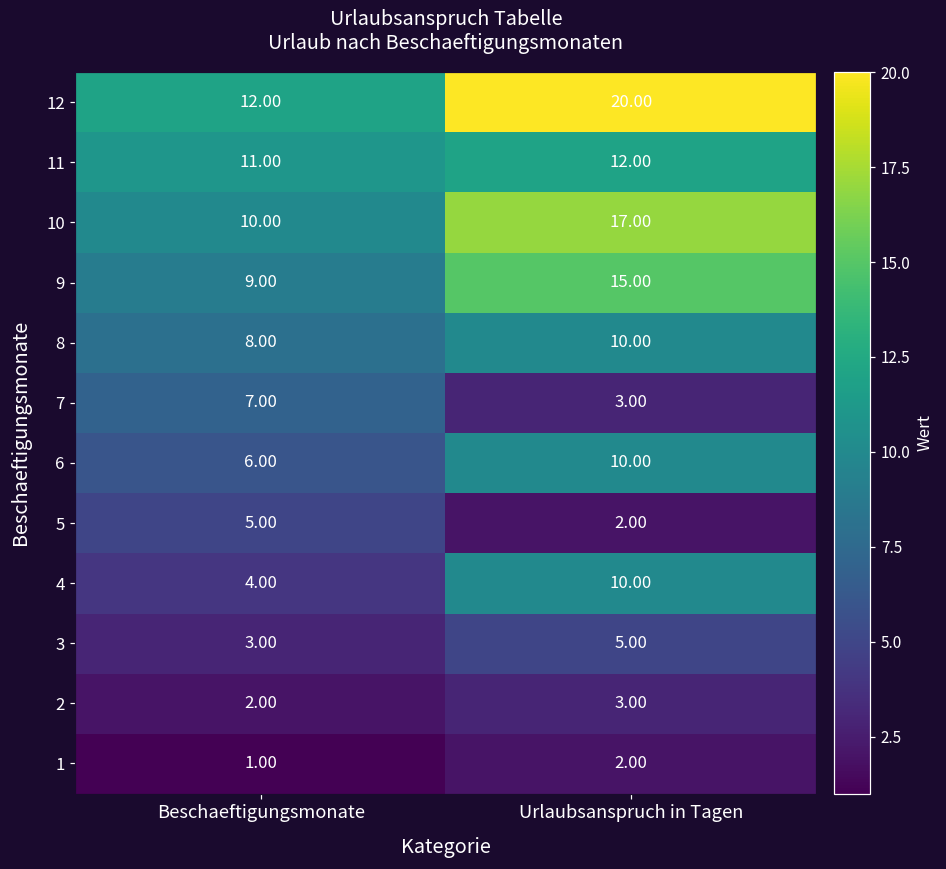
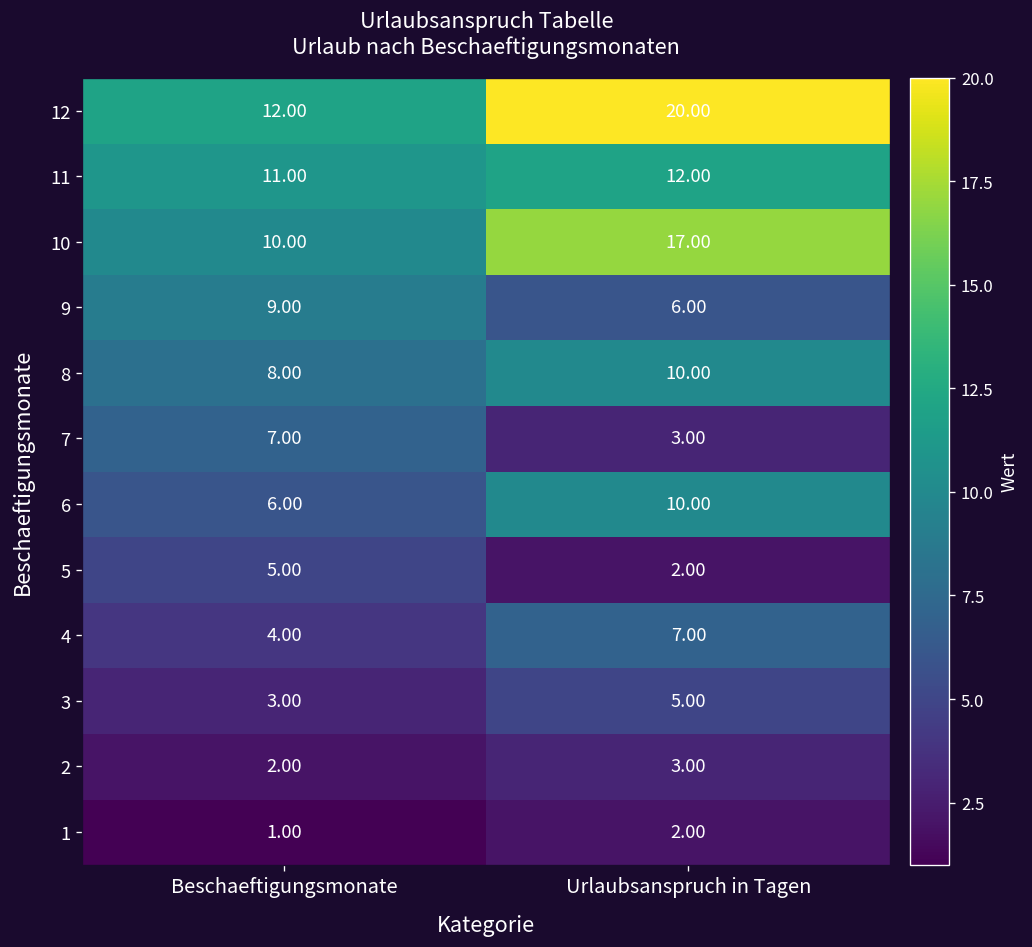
  {
    "12": {
      "Beschaeftigungsmonate": 12.00,
      "Urlaubsanspruch in Tagen": 20.00
    },
    "11": {
      "Beschaeftigungsmonate": 11.00,
      "Urlaubsanspruch in Tagen": 12.00
    },
    "10": {
      "Beschaeftigungsmonate": 10.00,
      "Urlaubsanspruch in Tagen": 17.00
    },
    "9": {
      "Beschaeftigungsmonate": 9.00,
-     "Urlaubsanspruch in Tagen": 15.00
+     "Urlaubsanspruch in Tagen": 6.00
    },
    "8": {
      "Beschaeftigungsmonate": 8.00,
      "Urlaubsanspruch in Tagen": 10.00
    },
    "7": {
      "Beschaeftigungsmonate": 7.00,
      "Urlaubsanspruch in Tagen": 3.00
    },
    "6": {
      "Beschaeftigungsmonate": 6.00,
      "Urlaubsanspruch in Tagen": 10.00
    },
    "5": {
      "Beschaeftigungsmonate": 5.00,
      "Urlaubsanspruch in Tagen": 2.00
    },
    "4": {
      "Beschaeftigungsmonate": 4.00,
-     "Urlaubsanspruch in Tagen": 10.00
+     "Urlaubsanspruch in Tagen": 7.00
    },
    "3": {
      "Beschaeftigungsmonate": 3.00,
      "Urlaubsanspruch in Tagen": 5.00
    },
    "2": {
      "Beschaeftigungsmonate": 2.00,
      "Urlaubsanspruch in Tagen": 3.00
    },
    "1": {
      "Beschaeftigungsmonate": 1.00,
      "Urlaubsanspruch in Tagen": 2.00
    }
  }
